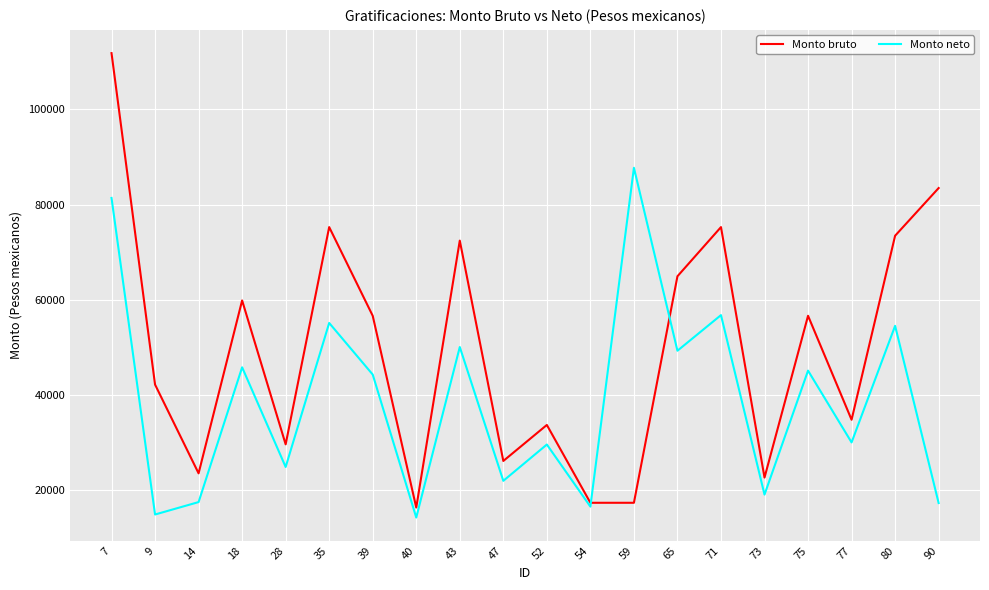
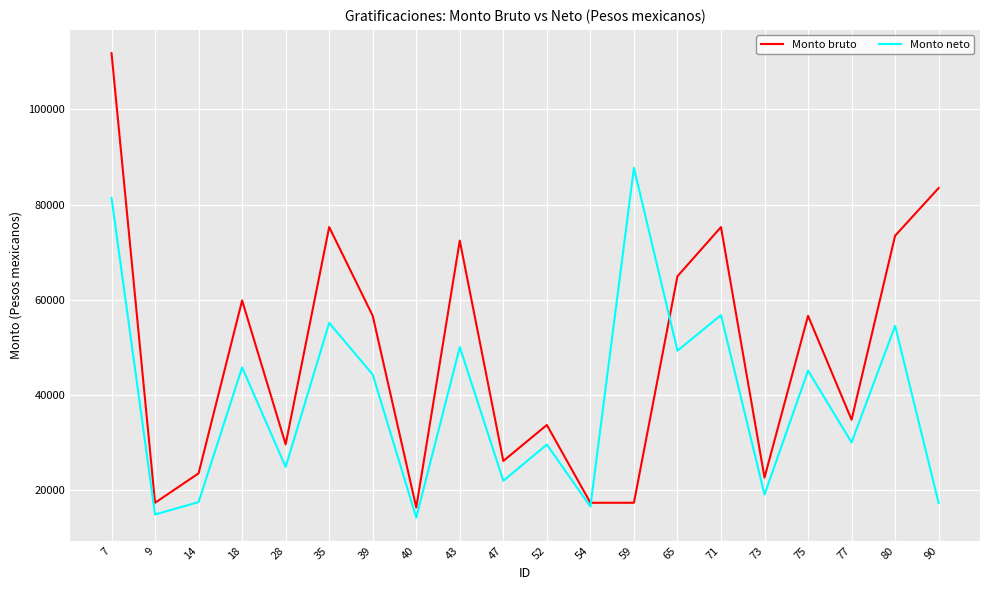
  {
    "Monto bruto": {
      "7": 112000,
-     "9": 42000,
+     "9": 17000,
      "14": 24000,
      "18": 60000,
      "28": 30000,
      "35": 75000,
      "39": 57000,
      "40": 16000,
      "43": 72000,
      "47": 26000,
      "52": 34000,
      "54": 17000,
      "59": 17000,
      "65": 65000,
      "71": 75000,
      "73": 23000,
      "75": 57000,
      "77": 35000,
      "80": 73000,
      "90": 83000
    },
    "Monto neto": {
      "7": 81000,
      "9": 15000,
      "14": 18000,
      "18": 46000,
      "28": 25000,
      "35": 55000,
      "39": 44000,
      "40": 14000,
      "43": 50000,
      "47": 22000,
      "52": 30000,
      "54": 17000,
      "59": 88000,
      "65": 49000,
      "71": 57000,
      "73": 19000,
      "75": 45000,
      "77": 30000,
      "80": 55000,
      "90": 17000
    }
  }
